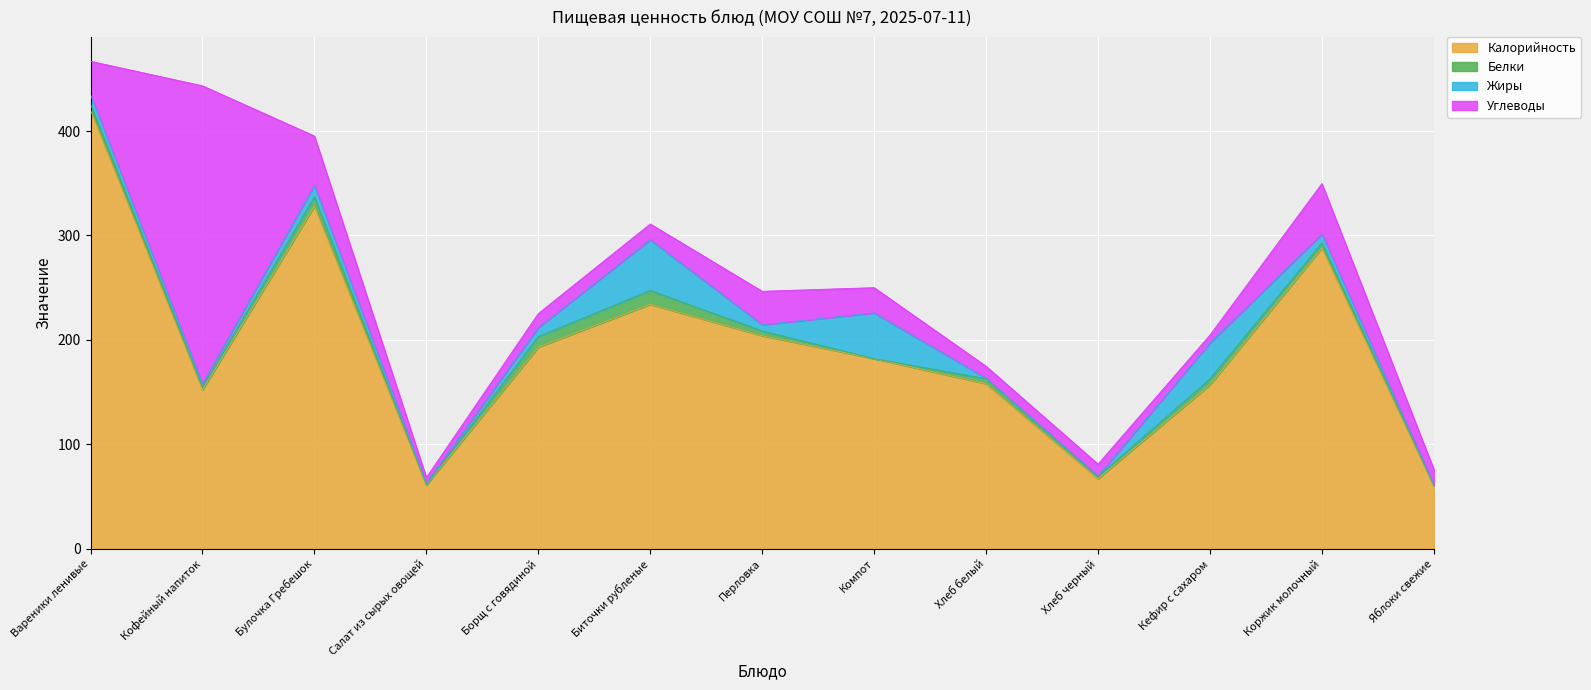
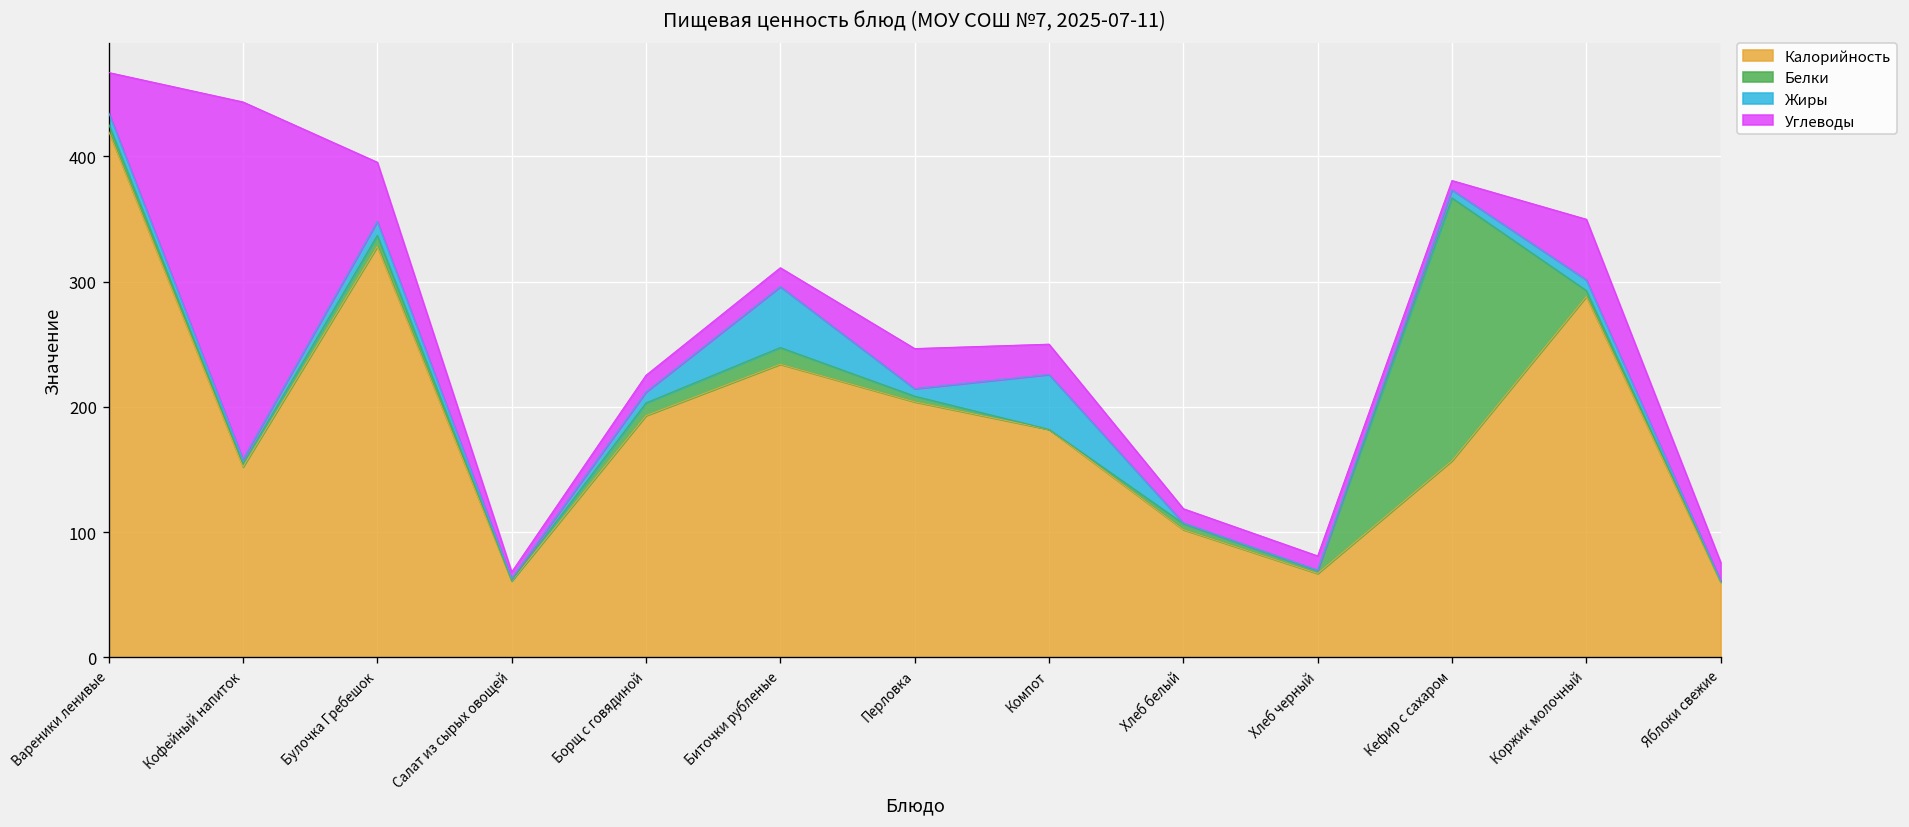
  {
    "Калорийность": {
      "Вареники ленивые": 420,
      "Кофейный напиток": 152,
      "Булочка Гребешок": 328,
      "Борщ с говядиной": 193,
      "Биточки рубленые": 234,
      "Перловка": 204,
-     "Хлеб белый": 158,
+     "Хлеб белый": 102,
      "Кефир с сахаром": 157,
      "Коржик молочный": 288
    },
    "Белки": {
      "Вареники ленивые": 6,
      "Кофейный напиток": 3,
      "Булочка Гребешок": 9,
      "Борщ с говядиной": 10,
      "Биточки рубленые": 13,
      "Перловка": 5,
-     "Кефир с сахаром": 6,
+     "Кефир с сахаром": 210,
      "Коржик молочный": 5
    },
    "Жиры": {
      "Вареники ленивые": 9,
      "Кофейный напиток": 4,
      "Булочка Гребешок": 11,
      "Борщ с говядиной": 9,
      "Биточки рубленые": 49,
      "Перловка": 6,
      "Компот": 44,
-     "Кефир с сахаром": 35,
+     "Кефир с сахаром": 6,
      "Коржик молочный": 9
    },
    "Углеводы": {
      "Вареники ленивые": 32,
      "Кофейный напиток": 285,
      "Булочка Гребешок": 47,
      "Салат из сырых овощей": 5,
      "Борщ с говядиной": 13,
      "Биточки рубленые": 15,
      "Перловка": 32,
      "Компот": 24,
      "Хлеб белый": 11,
      "Хлеб черный": 11,
      "Кефир с сахаром": 8,
      "Коржик молочный": 48,
      "Яблоки свежие": 15
    }
  }
